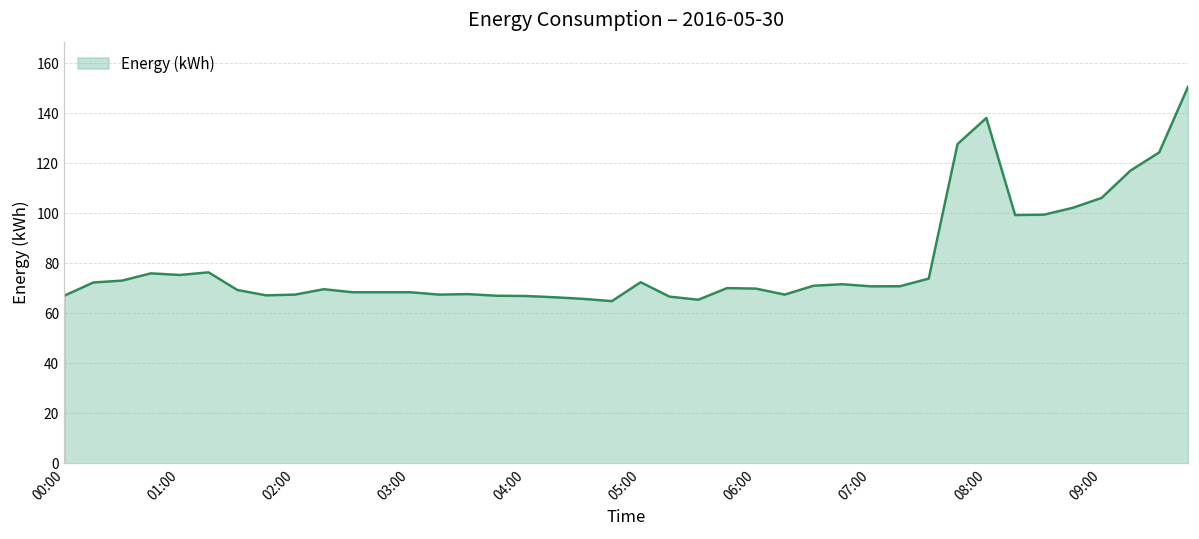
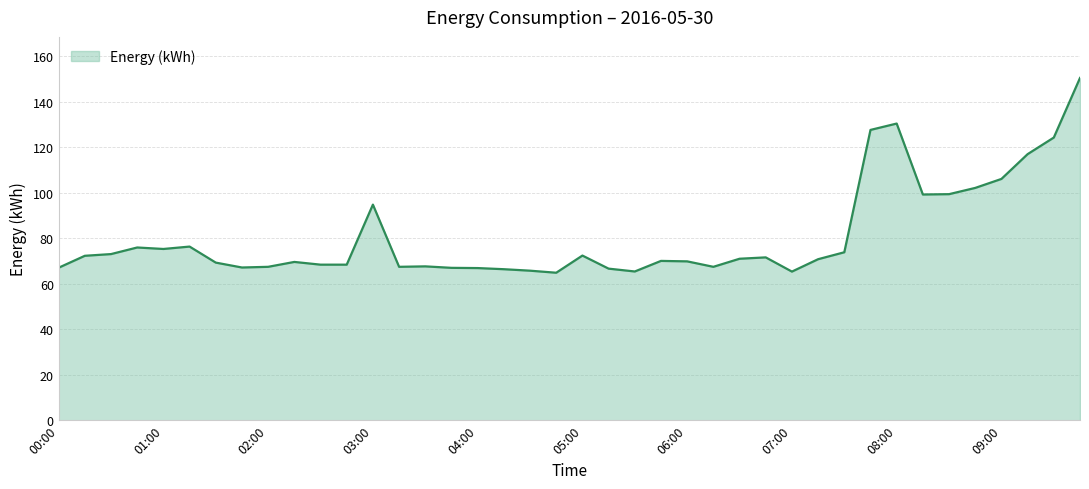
  {
    "00:00": 67,
    "01:00": 75,
    "02:00": 67,
-   "03:00": 68,
+   "03:00": 95,
    "04:00": 67,
    "05:00": 72,
    "06:00": 70,
-   "07:00": 71,
-   "08:00": 138,
+   "07:00": 65,
+   "08:00": 130,
    "09:00": 106
  }
